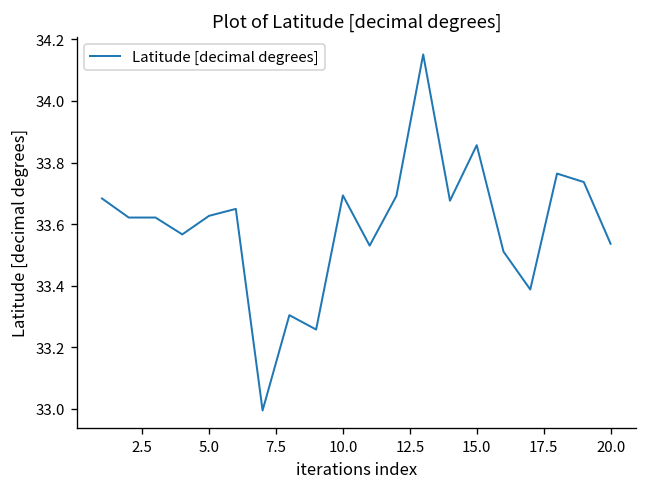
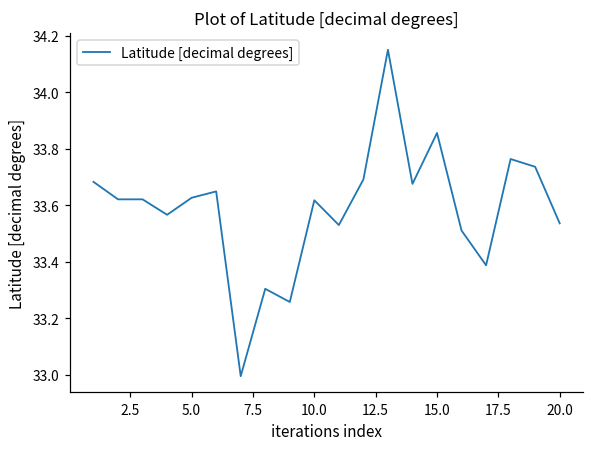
  {
    "5.0": 33.63,
-   "10.0": 33.69,
+   "10.0": 33.62,
    "15.0": 33.86,
    "20.0": 33.54
  }
